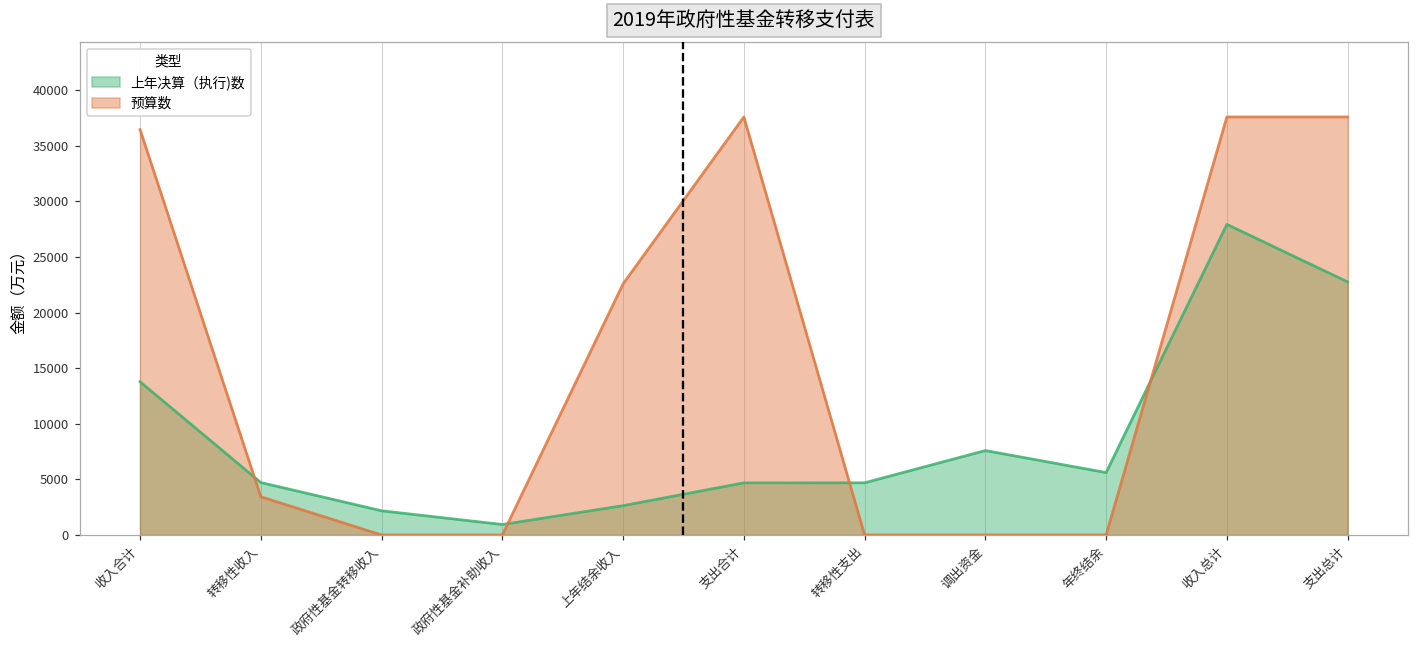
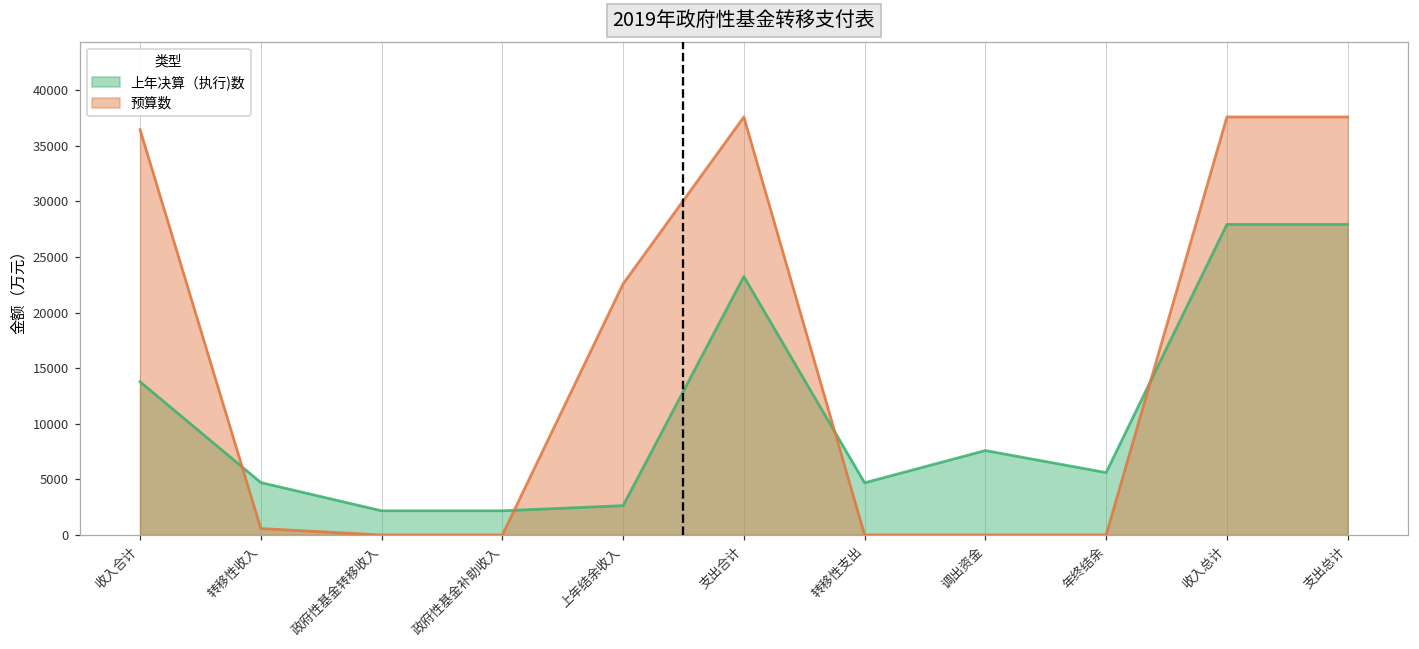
  {
    "上年决算（执行)数": {
      "收入合计": 13800,
      "转移性收入": 4700,
      "政府性基金转移收入": 2200,
-     "政府性基金补助收入": 900,
+     "政府性基金补助收入": 2200,
      "上年结余收入": 2600,
-     "支出合计": 4700,
+     "支出合计": 23200,
      "转移性支出": 4700,
      "调出资金": 7600,
      "年终结余": 5600,
      "收入总计": 27900,
-     "支出总计": 22800
+     "支出总计": 27900
    },
    "预算数": {
      "收入合计": 36500,
-     "转移性收入": 3400,
+     "转移性收入": 600,
      "政府性基金转移收入": 0,
      "政府性基金补助收入": 0,
      "上年结余收入": 22600,
      "支出合计": 37600,
      "转移性支出": 0,
      "调出资金": 0,
      "年终结余": 0,
      "收入总计": 37600,
      "支出总计": 37600
    }
  }
